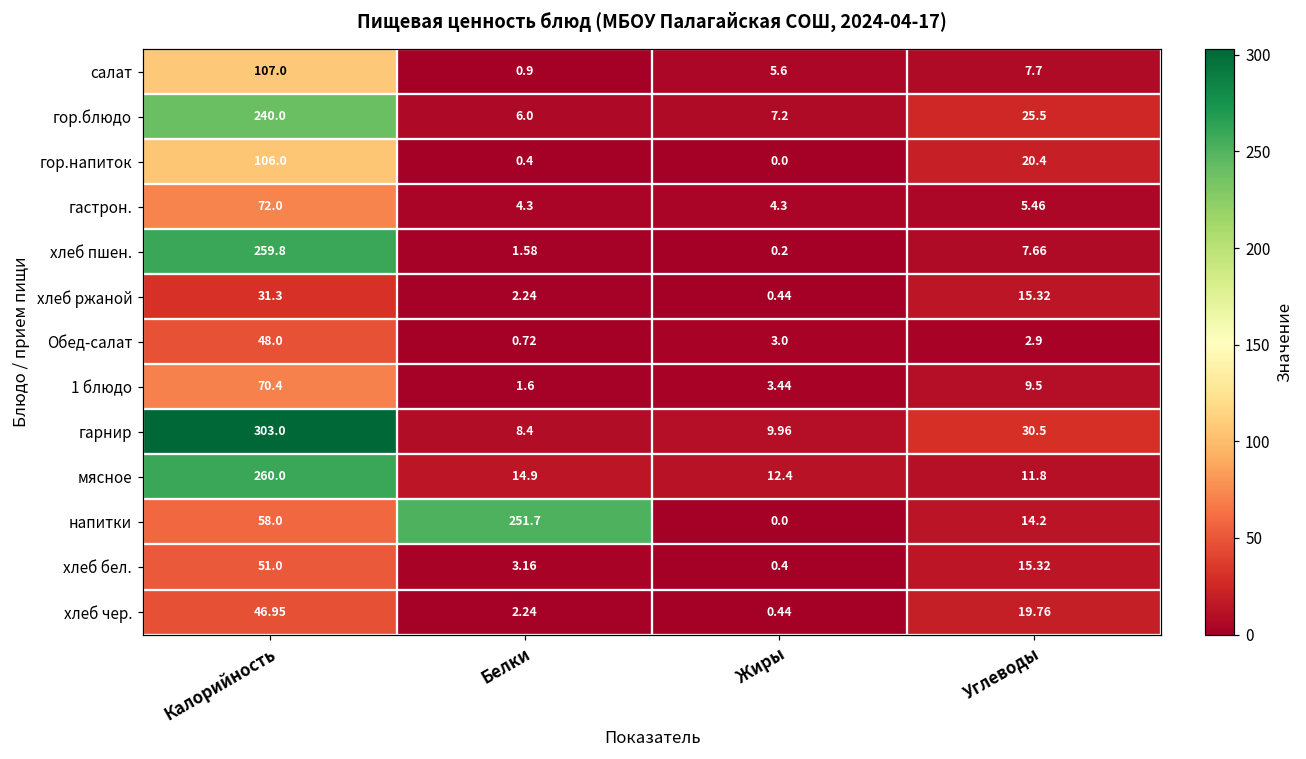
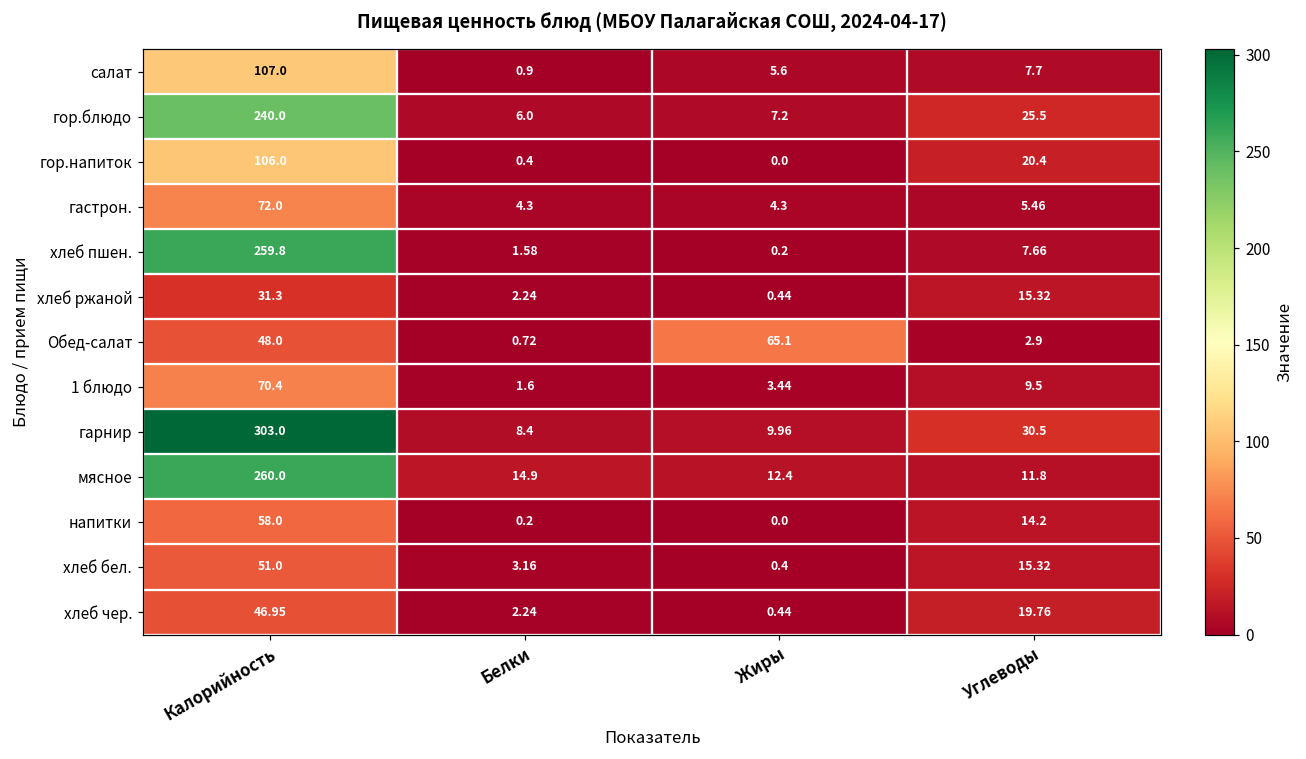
  {
    "салат": {
      "Калорийность": 107.0,
      "Белки": 0.9,
      "Жиры": 5.6,
      "Углеводы": 7.7
    },
    "гор.блюдо": {
      "Калорийность": 240.0,
      "Белки": 6.0,
      "Жиры": 7.2,
      "Углеводы": 25.5
    },
    "гор.напиток": {
      "Калорийность": 106.0,
      "Белки": 0.4,
      "Жиры": 0.0,
      "Углеводы": 20.4
    },
    "гастрон.": {
      "Калорийность": 72.0,
      "Белки": 4.3,
      "Жиры": 4.3,
      "Углеводы": 5.46
    },
    "хлеб пшен.": {
      "Калорийность": 259.8,
      "Белки": 1.58,
      "Жиры": 0.2,
      "Углеводы": 7.66
    },
    "хлеб ржаной": {
      "Калорийность": 31.3,
      "Белки": 2.24,
      "Жиры": 0.44,
      "Углеводы": 15.32
    },
    "Обед-салат": {
      "Калорийность": 48.0,
      "Белки": 0.72,
-     "Жиры": 3.0,
+     "Жиры": 65.1,
      "Углеводы": 2.9
    },
    "1 блюдо": {
      "Калорийность": 70.4,
      "Белки": 1.6,
      "Жиры": 3.44,
      "Углеводы": 9.5
    },
    "гарнир": {
      "Калорийность": 303.0,
      "Белки": 8.4,
      "Жиры": 9.96,
      "Углеводы": 30.5
    },
    "мясное": {
      "Калорийность": 260.0,
      "Белки": 14.9,
      "Жиры": 12.4,
      "Углеводы": 11.8
    },
    "напитки": {
      "Калорийность": 58.0,
-     "Белки": 251.7,
+     "Белки": 0.2,
      "Жиры": 0.0,
      "Углеводы": 14.2
    },
    "хлеб бел.": {
      "Калорийность": 51.0,
      "Белки": 3.16,
      "Жиры": 0.4,
      "Углеводы": 15.32
    },
    "хлеб чер.": {
      "Калорийность": 46.95,
      "Белки": 2.24,
      "Жиры": 0.44,
      "Углеводы": 19.76
    }
  }
